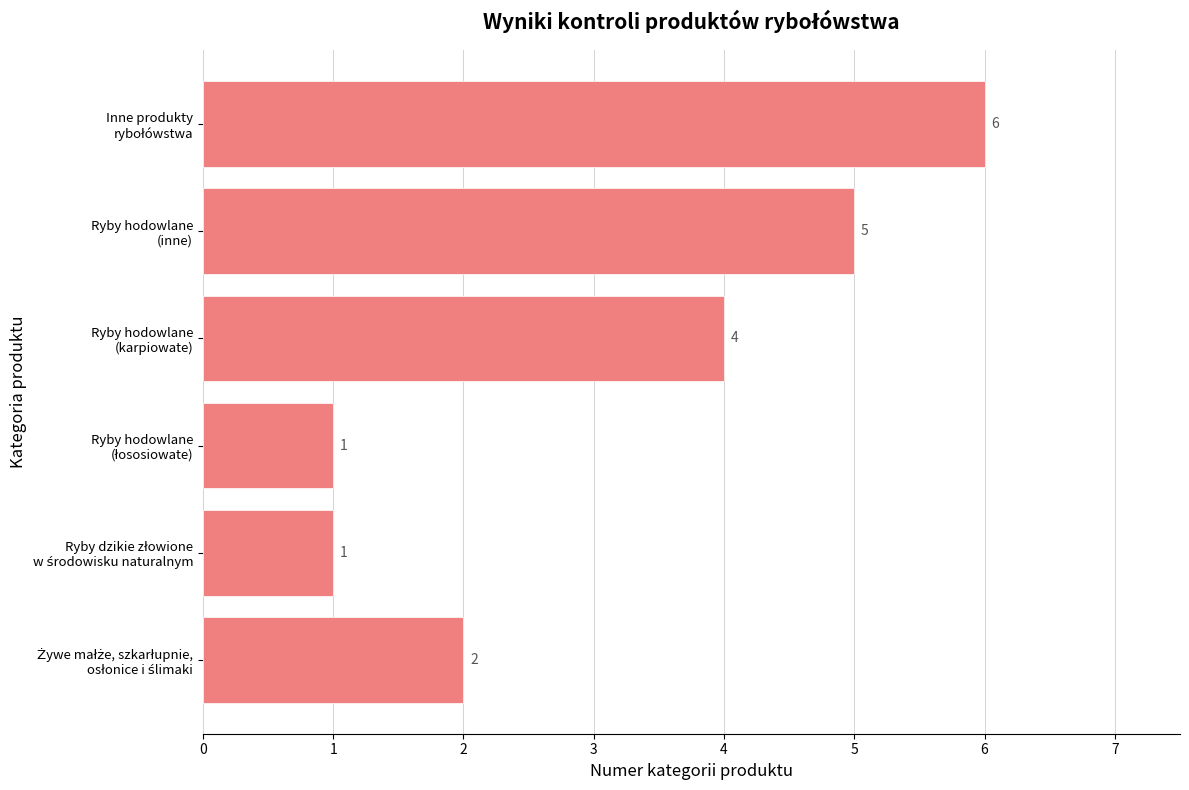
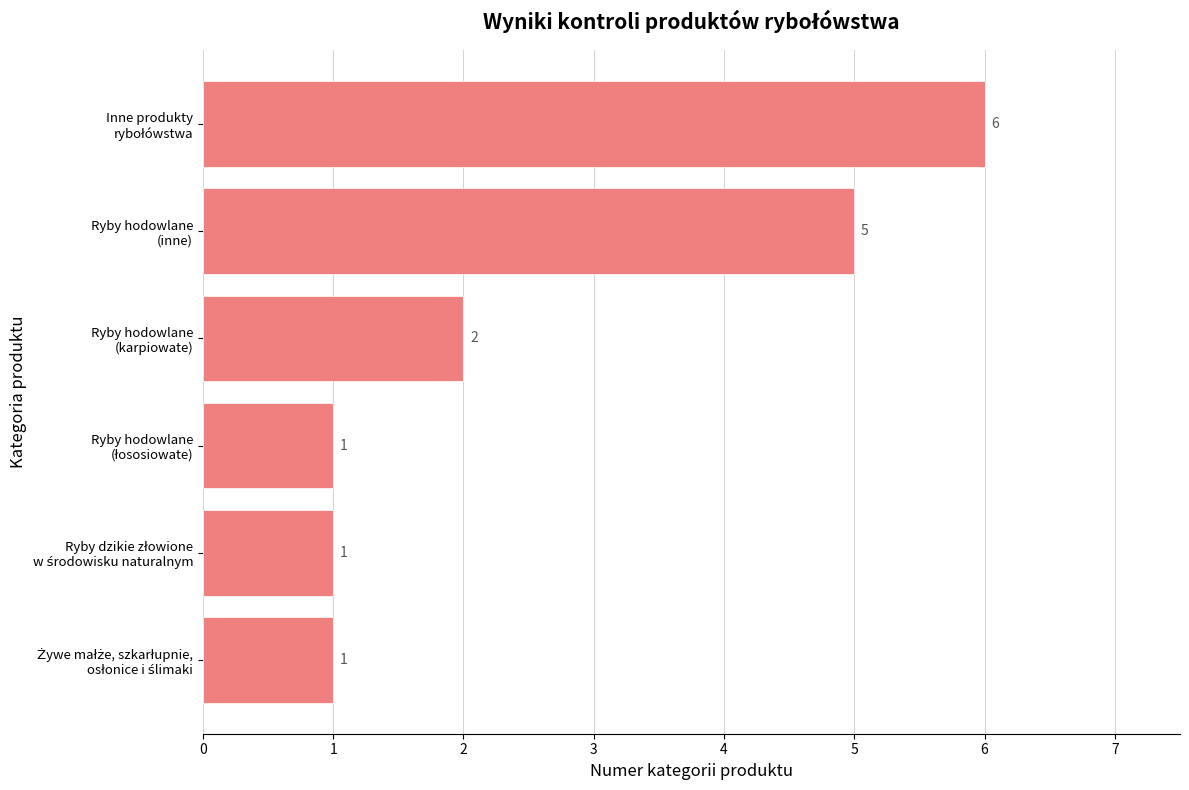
  {
    "Inne produkty rybołówstwa": 6,
    "Ryby hodowlane (inne)": 5,
-   "Ryby hodowlane (karpiowate)": 4,
+   "Ryby hodowlane (karpiowate)": 2,
    "Ryby hodowlane (łososiowate)": 1,
    "Ryby dzikie złowione w środowisku naturalnym": 1,
-   "Żywe małże, szkarłupnie, osłonice i ślimaki": 2
+   "Żywe małże, szkarłupnie, osłonice i ślimaki": 1
  }
